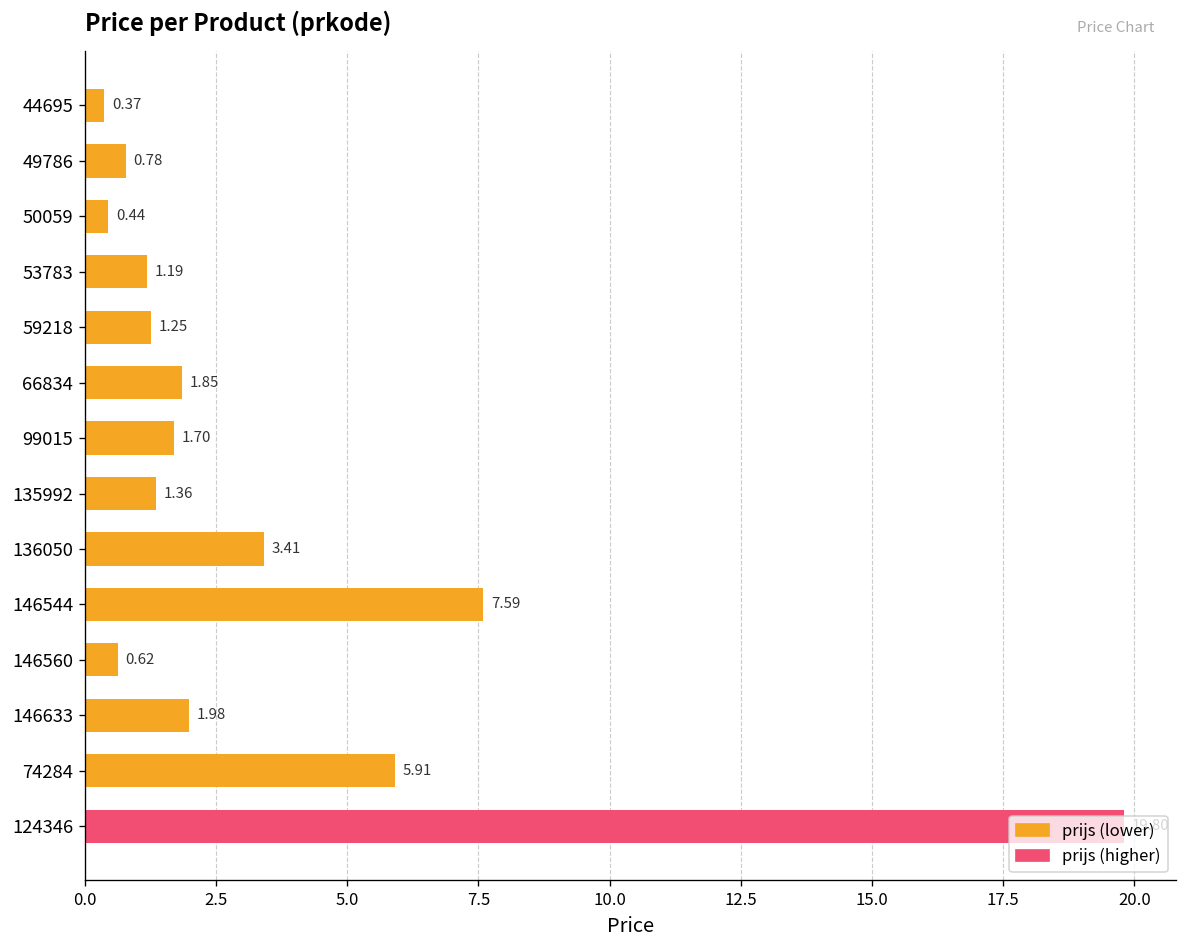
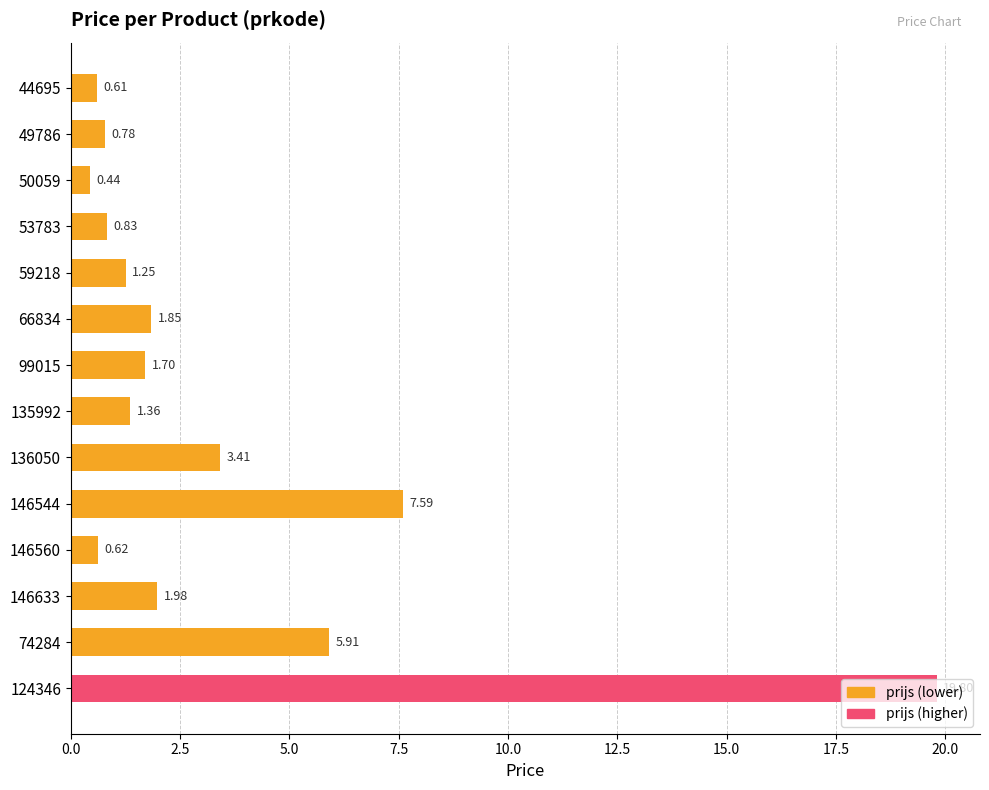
  {
-   "44695": 0.37,
+   "44695": 0.61,
    "49786": 0.78,
    "50059": 0.44,
-   "53783": 1.19,
+   "53783": 0.83,
    "59218": 1.25,
    "66834": 1.85,
    "99015": 1.70,
    "135992": 1.36,
    "136050": 3.41,
    "146544": 7.59,
    "146560": 0.62,
    "146633": 1.98,
    "74284": 5.91
  }
